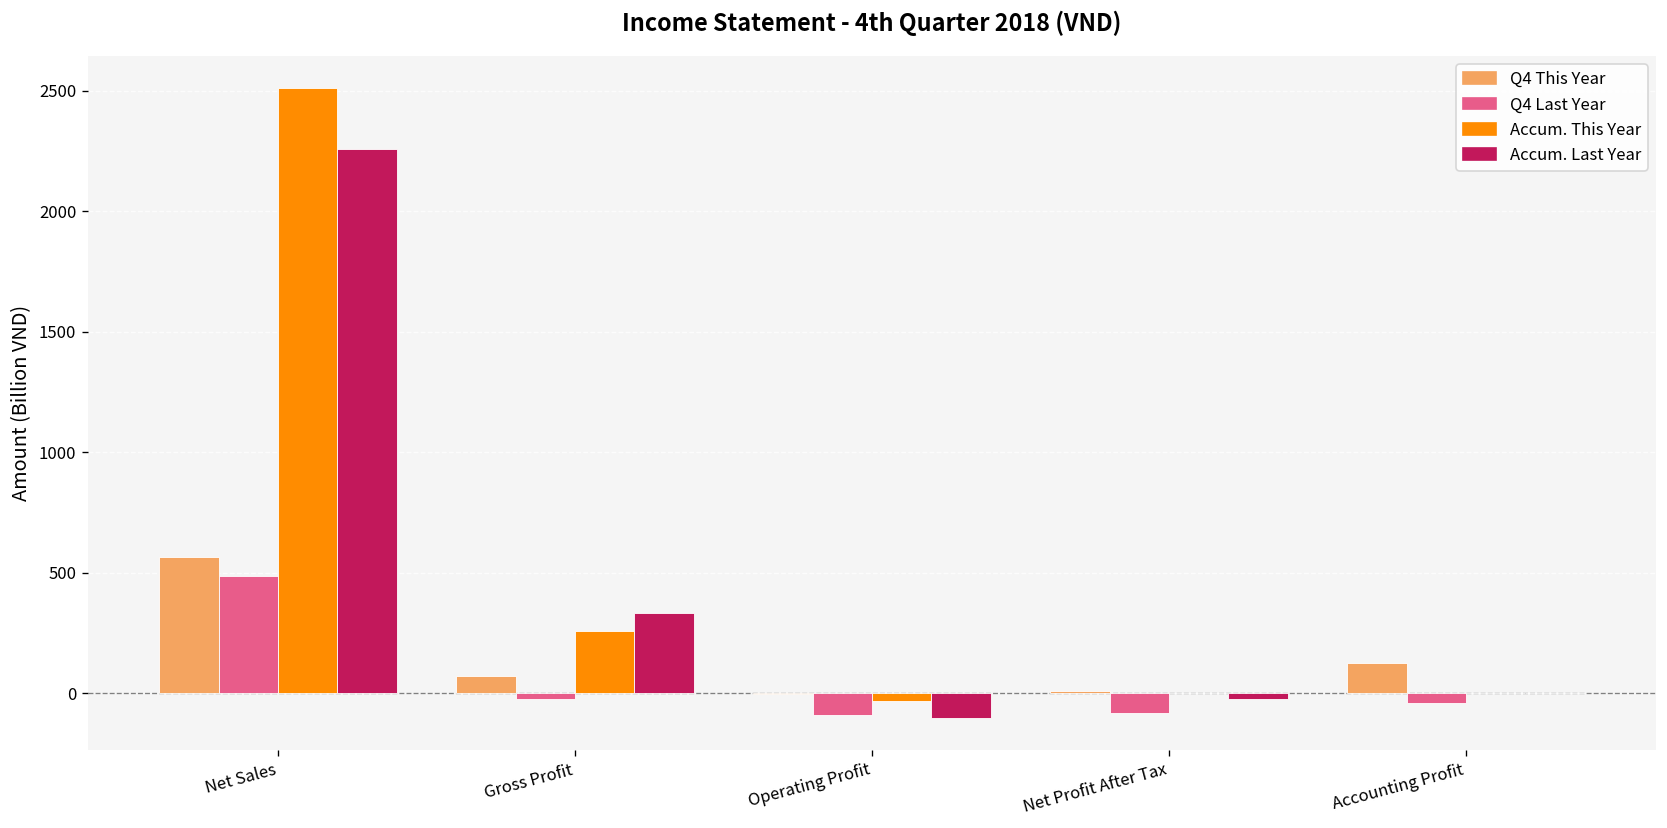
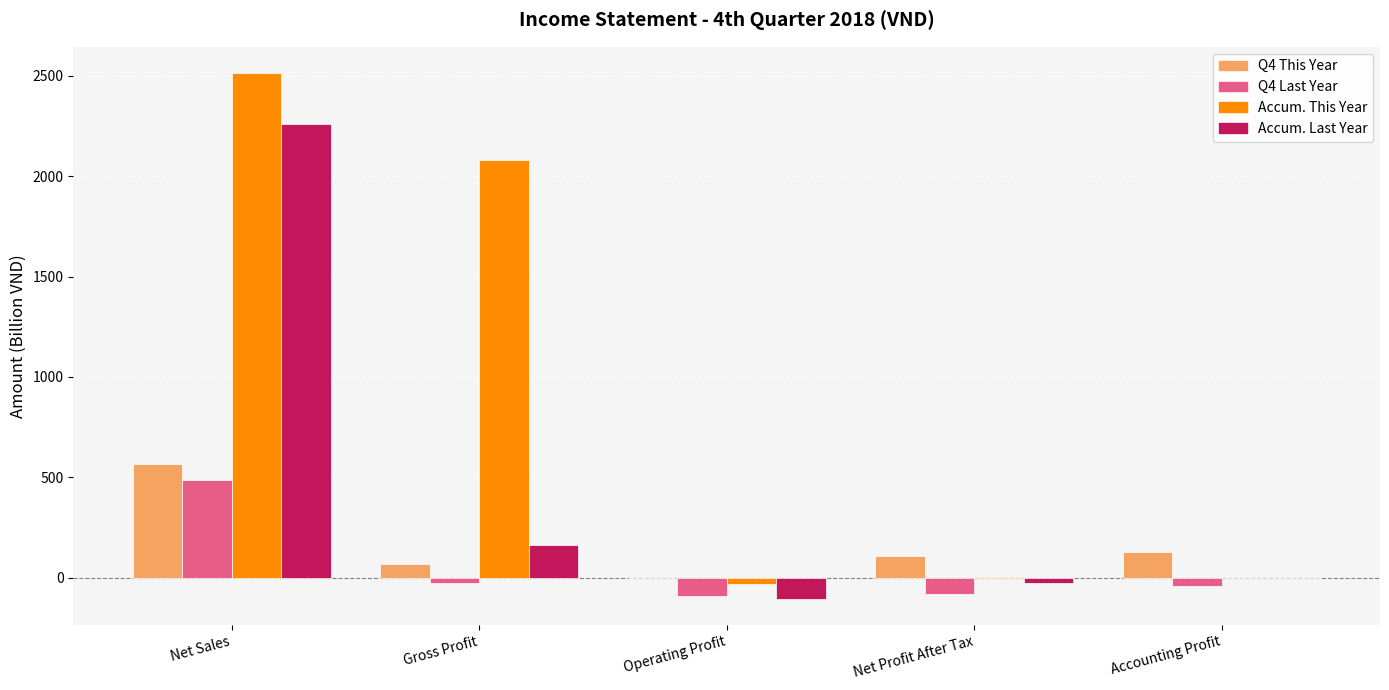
  {
    "Q4 This Year": {
      "Net Sales": 570,
      "Gross Profit": 70,
-     "Net Profit After Tax": 10,
+     "Net Profit After Tax": 110,
      "Accounting Profit": 130
    },
    "Q4 Last Year": {
      "Net Sales": 490,
      "Gross Profit": -30,
      "Operating Profit": -90,
      "Net Profit After Tax": -80,
      "Accounting Profit": -40
    },
    "Accum. This Year": {
      "Net Sales": 2510,
-     "Gross Profit": 260,
+     "Gross Profit": 2080,
      "Operating Profit": -30,
      "Accounting Profit": 0
    },
    "Accum. Last Year": {
      "Net Sales": 2260,
-     "Gross Profit": 330,
+     "Gross Profit": 170,
      "Operating Profit": -100,
      "Net Profit After Tax": -30,
      "Accounting Profit": 0
    }
  }
